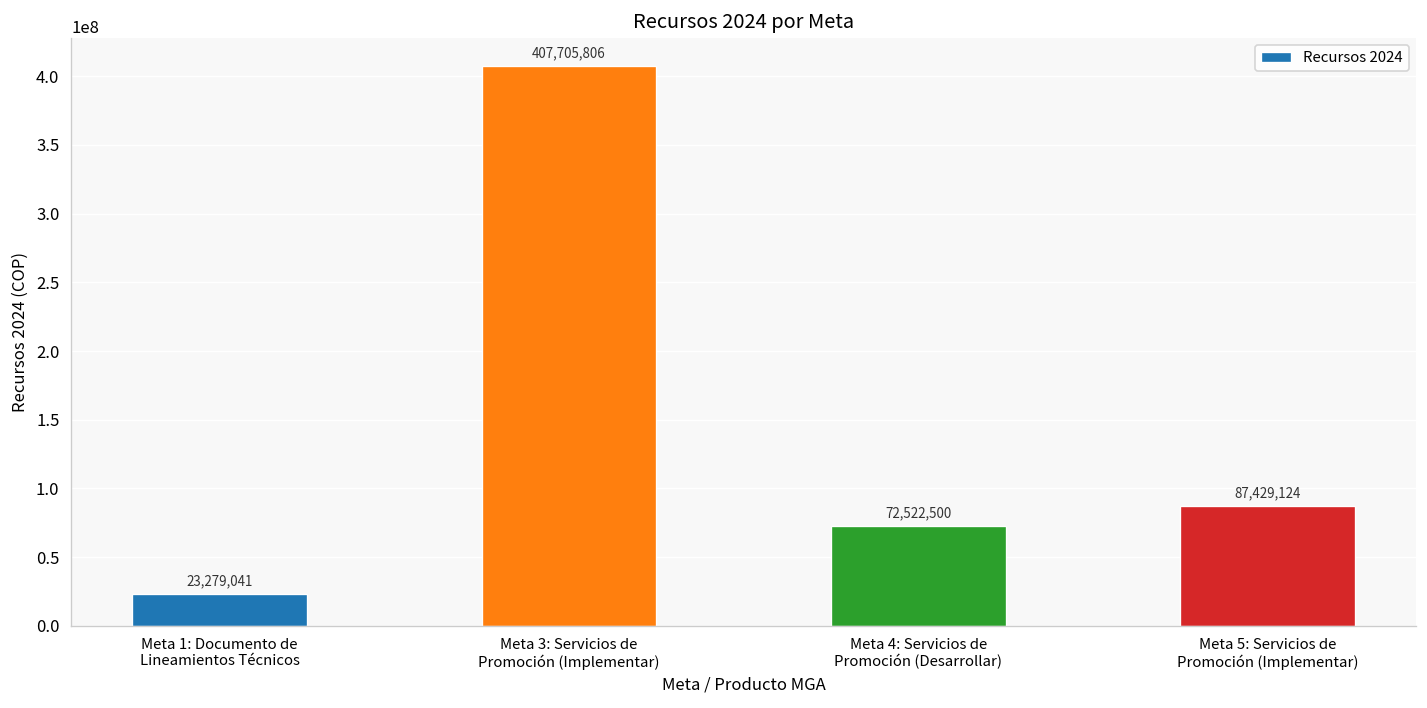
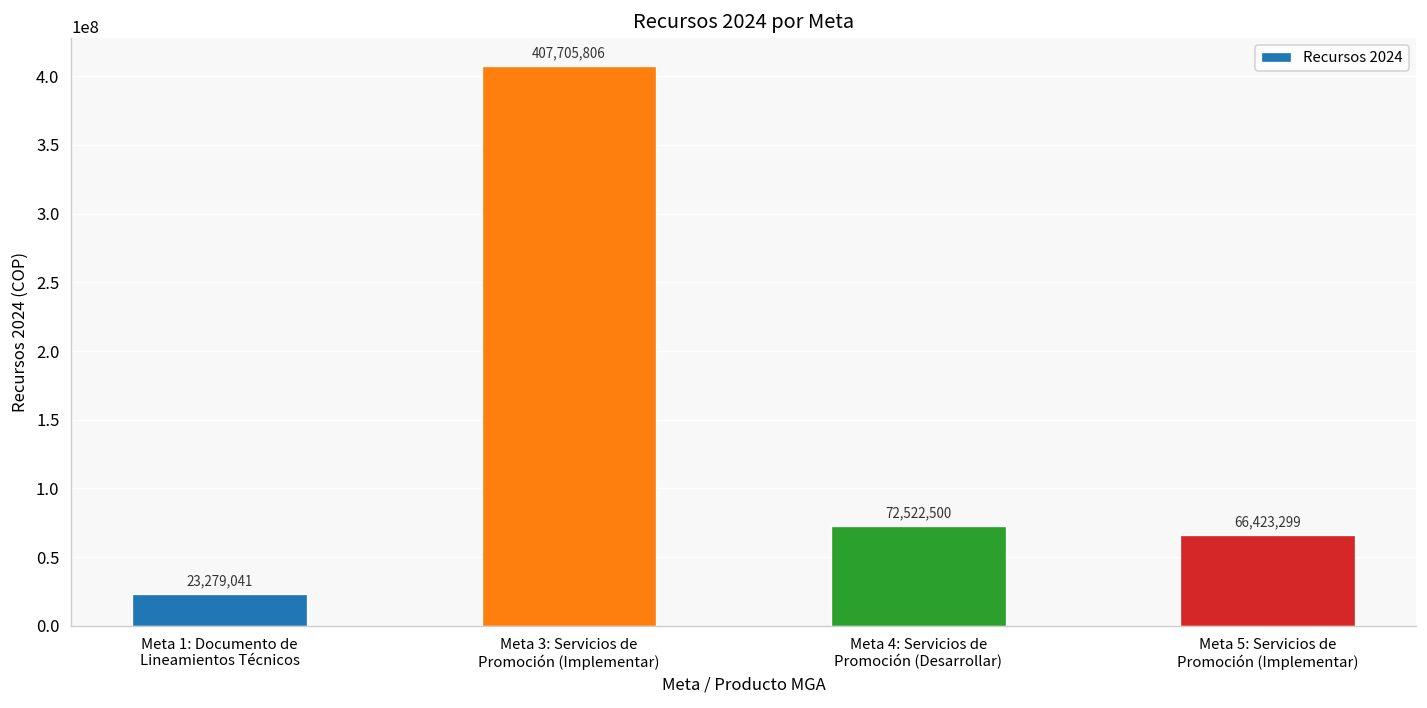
  {
    "Meta 1: Documento de Lineamientos Técnicos": "23,279,041",
    "Meta 3: Servicios de Promoción (Implementar)": "407,705,806",
    "Meta 4: Servicios de Promoción (Desarrollar)": "72,522,500",
-   "Meta 5: Servicios de Promoción (Implementar)": "87,429,124"
+   "Meta 5: Servicios de Promoción (Implementar)": "66,423,299"
  }
